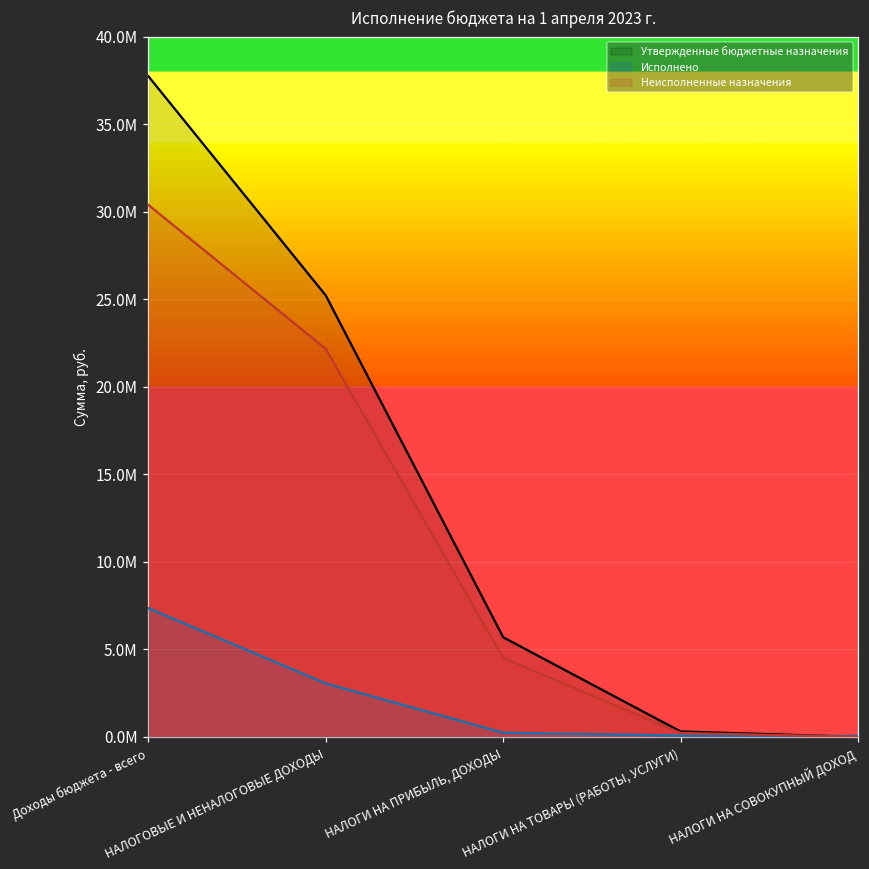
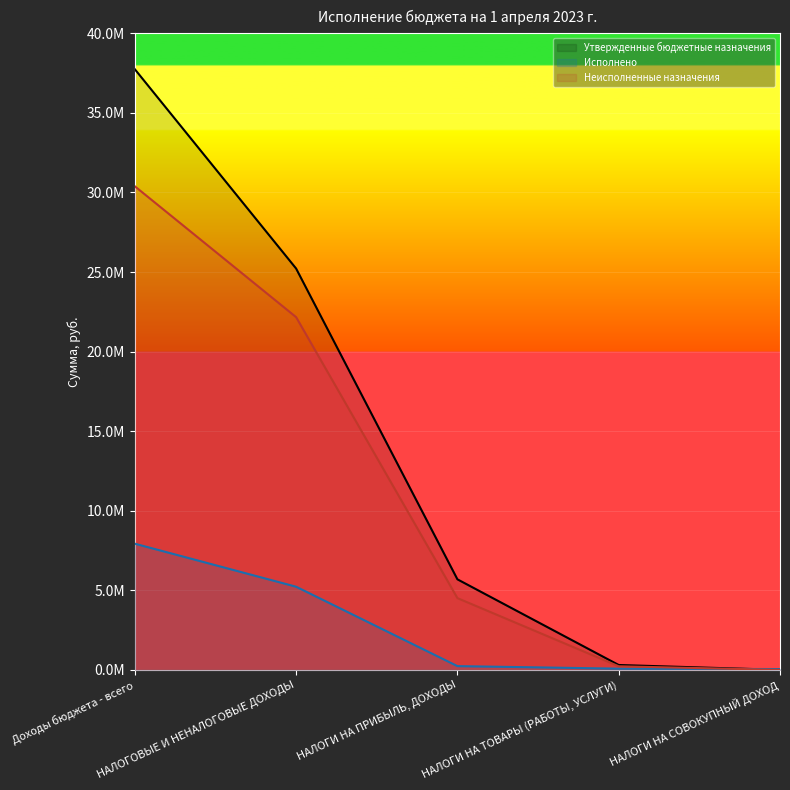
  {
    "Исполнено": {
-     "Доходы бюджета - всего": 7400000,
-     "НАЛОГОВЫЕ И НЕНАЛОГОВЫЕ ДОХОДЫ": 3100000,
+     "Доходы бюджета - всего": 7900000,
+     "НАЛОГОВЫЕ И НЕНАЛОГОВЫЕ ДОХОДЫ": 5200000,
      "НАЛОГИ НА ПРИБЫЛЬ, ДОХОДЫ": 200000
    }
  }
